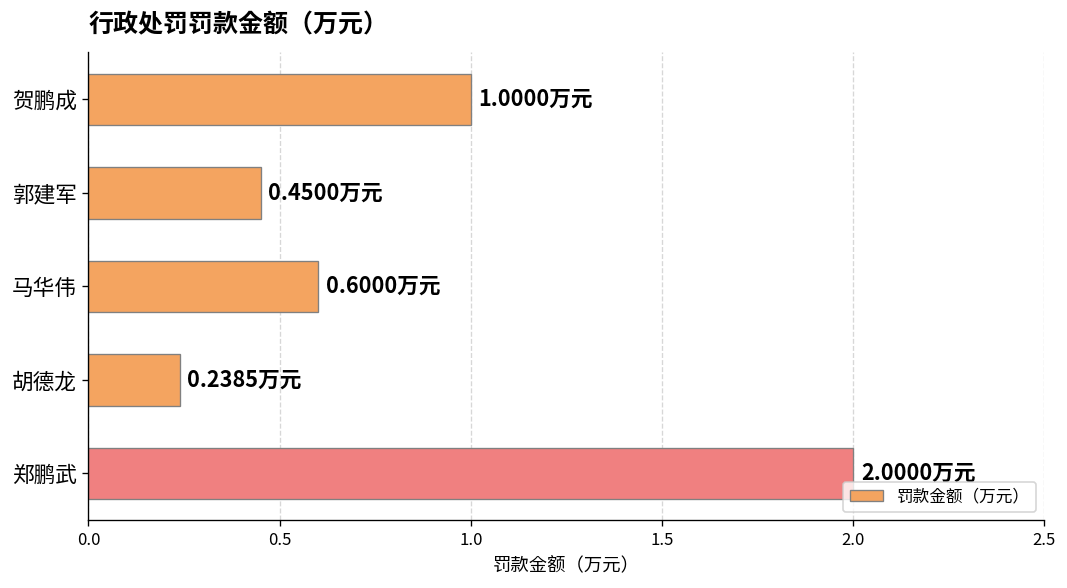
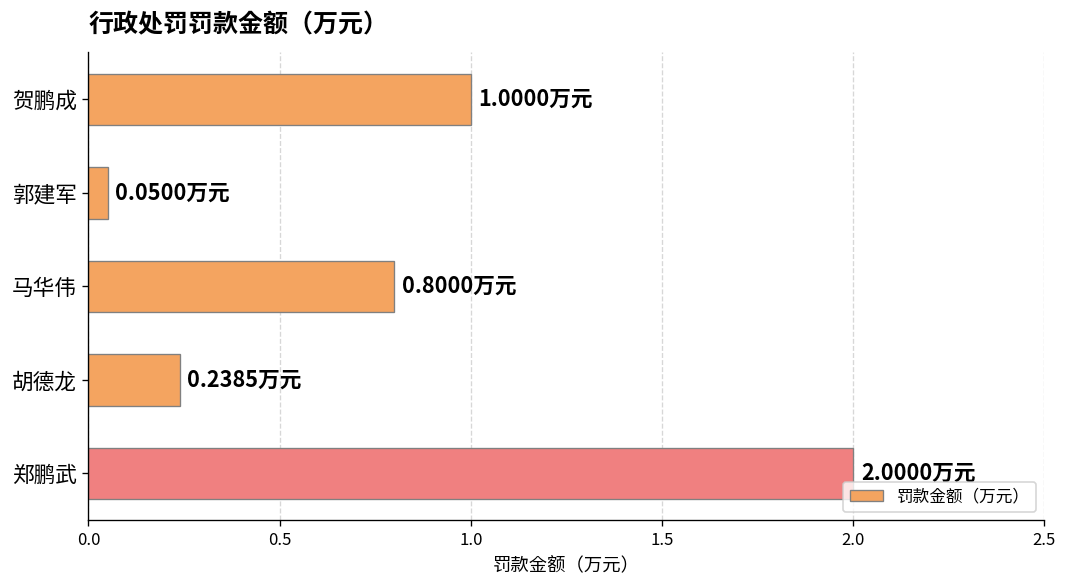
  {
    "贺鹏成": 1.0000,
-   "郭建军": 0.4500,
-   "马华伟": 0.6000,
+   "郭建军": 0.0500,
+   "马华伟": 0.8000,
    "胡德龙": 0.2385
  }
